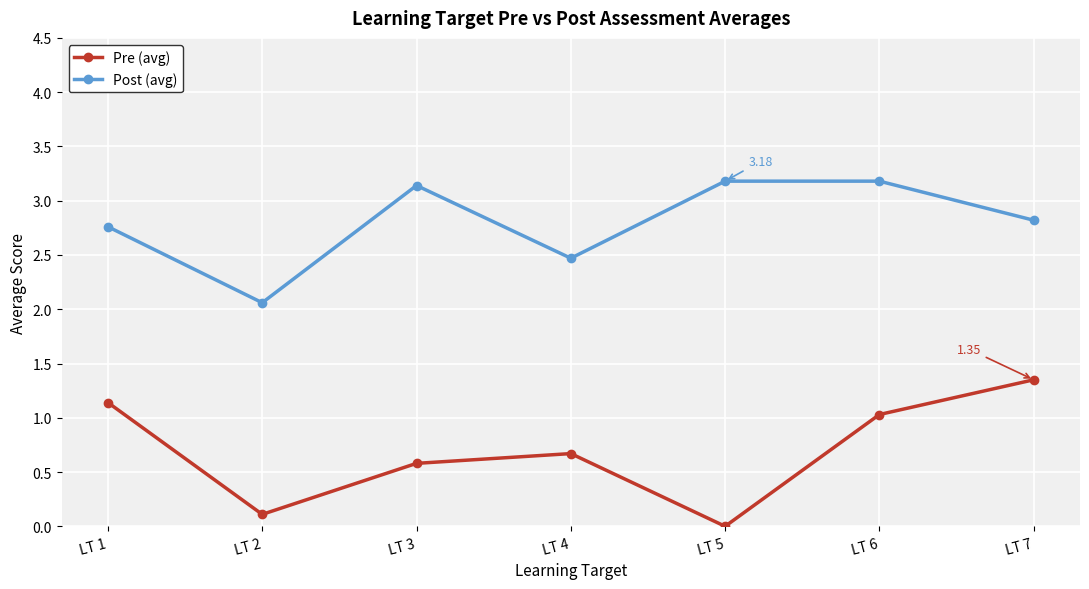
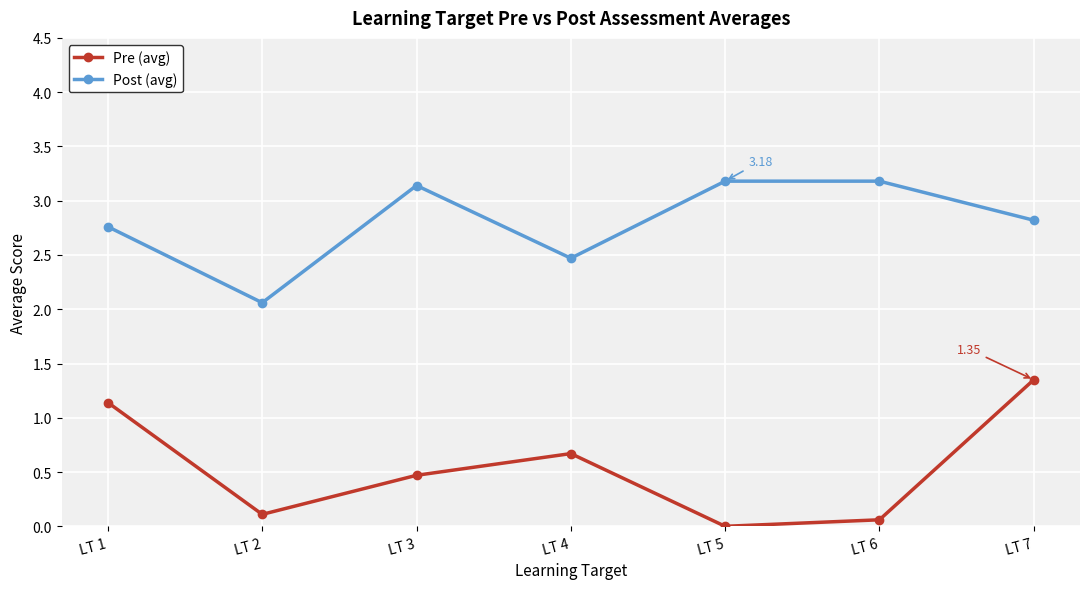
  {
    "Pre (avg)": {
      "LT 1": 1.14,
      "LT 2": 0.11,
-     "LT 3": 0.58,
+     "LT 3": 0.47,
      "LT 4": 0.67,
      "LT 5": 0.00,
-     "LT 6": 1.03
+     "LT 6": 0.06
    },
    "Post (avg)": {
      "LT 5": 3.18
    }
  }
